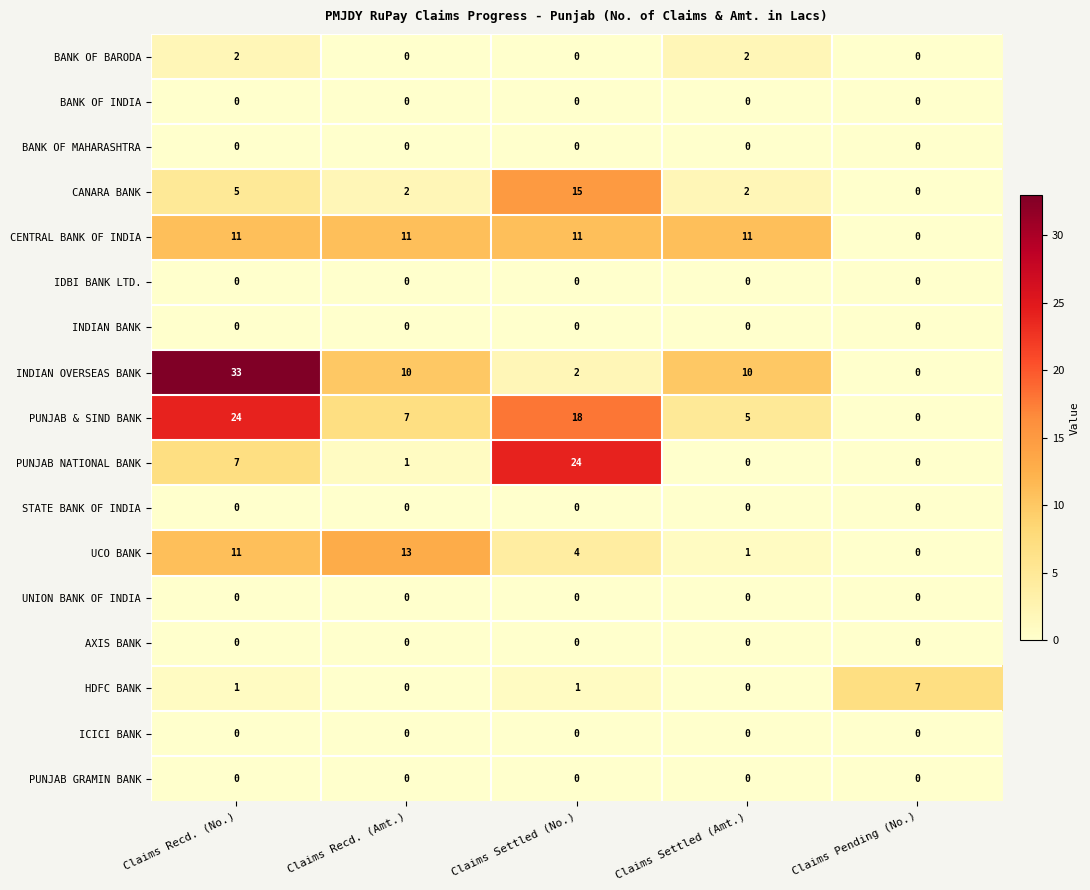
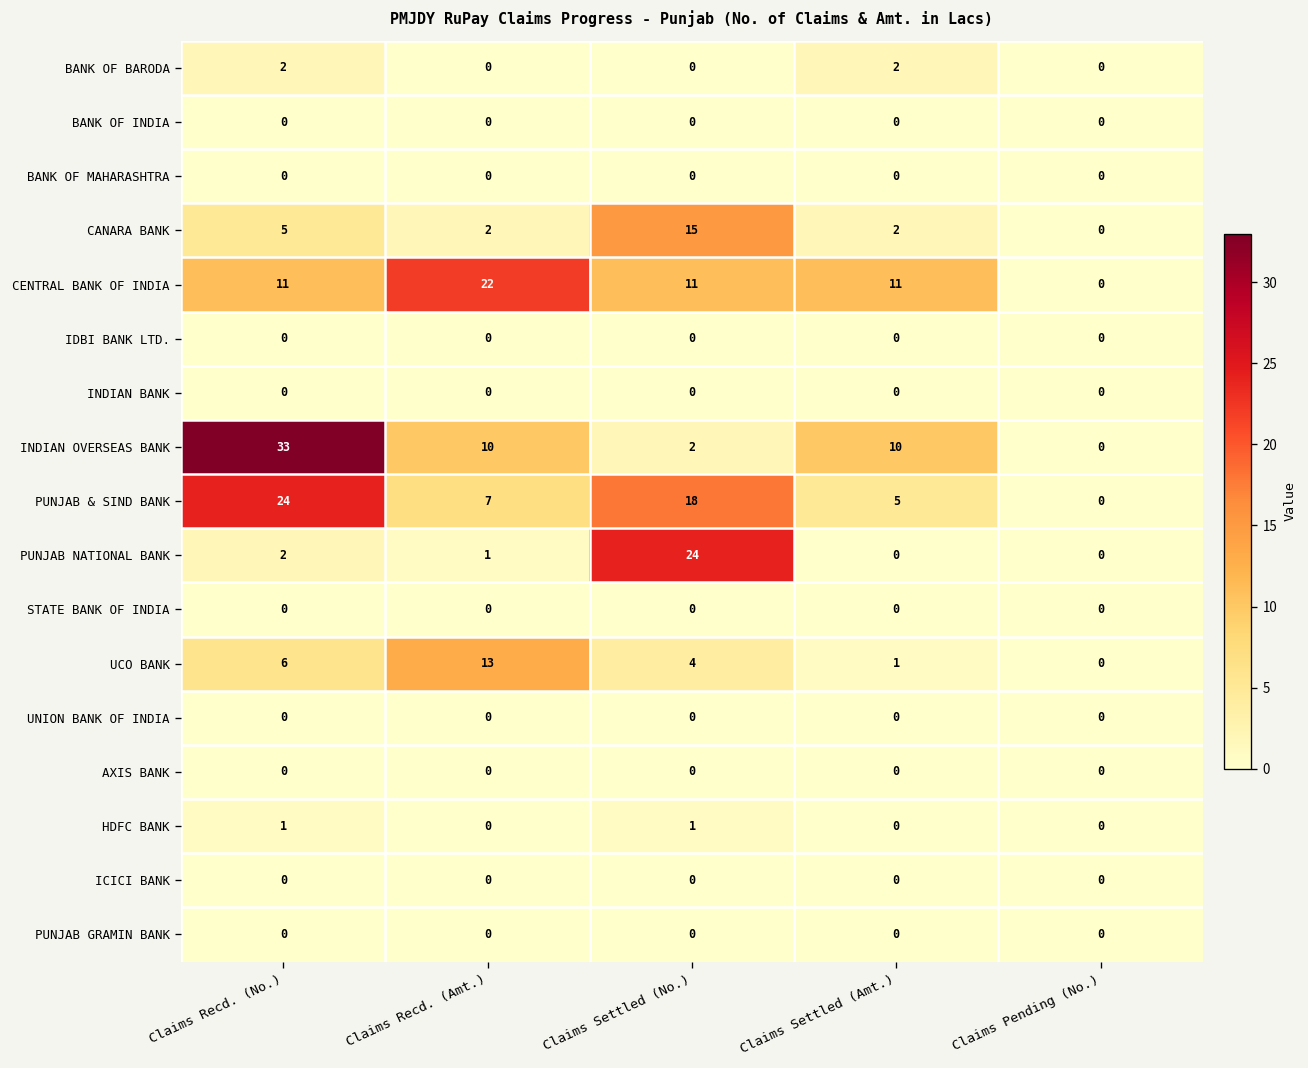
  {
    "BANK OF BARODA": {
      "Claims Recd. (No.)": 2,
      "Claims Recd. (Amt.)": 0,
      "Claims Settled (No.)": 0,
      "Claims Settled (Amt.)": 2,
      "Claims Pending (No.)": 0
    },
    "BANK OF INDIA": {
      "Claims Recd. (No.)": 0,
      "Claims Recd. (Amt.)": 0,
      "Claims Settled (No.)": 0,
      "Claims Settled (Amt.)": 0,
      "Claims Pending (No.)": 0
    },
    "BANK OF MAHARASHTRA": {
      "Claims Recd. (No.)": 0,
      "Claims Recd. (Amt.)": 0,
      "Claims Settled (No.)": 0,
      "Claims Settled (Amt.)": 0,
      "Claims Pending (No.)": 0
    },
    "CANARA BANK": {
      "Claims Recd. (No.)": 5,
      "Claims Recd. (Amt.)": 2,
      "Claims Settled (No.)": 15,
      "Claims Settled (Amt.)": 2,
      "Claims Pending (No.)": 0
    },
    "CENTRAL BANK OF INDIA": {
      "Claims Recd. (No.)": 11,
-     "Claims Recd. (Amt.)": 11,
+     "Claims Recd. (Amt.)": 22,
      "Claims Settled (No.)": 11,
      "Claims Settled (Amt.)": 11,
      "Claims Pending (No.)": 0
    },
    "IDBI BANK LTD.": {
      "Claims Recd. (No.)": 0,
      "Claims Recd. (Amt.)": 0,
      "Claims Settled (No.)": 0,
      "Claims Settled (Amt.)": 0,
      "Claims Pending (No.)": 0
    },
    "INDIAN BANK": {
      "Claims Recd. (No.)": 0,
      "Claims Recd. (Amt.)": 0,
      "Claims Settled (No.)": 0,
      "Claims Settled (Amt.)": 0,
      "Claims Pending (No.)": 0
    },
    "INDIAN OVERSEAS BANK": {
      "Claims Recd. (No.)": 33,
      "Claims Recd. (Amt.)": 10,
      "Claims Settled (No.)": 2,
      "Claims Settled (Amt.)": 10,
      "Claims Pending (No.)": 0
    },
    "PUNJAB & SIND BANK": {
      "Claims Recd. (No.)": 24,
      "Claims Recd. (Amt.)": 7,
      "Claims Settled (No.)": 18,
      "Claims Settled (Amt.)": 5,
      "Claims Pending (No.)": 0
    },
    "PUNJAB NATIONAL BANK": {
-     "Claims Recd. (No.)": 7,
+     "Claims Recd. (No.)": 2,
      "Claims Recd. (Amt.)": 1,
      "Claims Settled (No.)": 24,
      "Claims Settled (Amt.)": 0,
      "Claims Pending (No.)": 0
    },
    "STATE BANK OF INDIA": {
      "Claims Recd. (No.)": 0,
      "Claims Recd. (Amt.)": 0,
      "Claims Settled (No.)": 0,
      "Claims Settled (Amt.)": 0,
      "Claims Pending (No.)": 0
    },
    "UCO BANK": {
-     "Claims Recd. (No.)": 11,
+     "Claims Recd. (No.)": 6,
      "Claims Recd. (Amt.)": 13,
      "Claims Settled (No.)": 4,
      "Claims Settled (Amt.)": 1,
      "Claims Pending (No.)": 0
    },
    "UNION BANK OF INDIA": {
      "Claims Recd. (No.)": 0,
      "Claims Recd. (Amt.)": 0,
      "Claims Settled (No.)": 0,
      "Claims Settled (Amt.)": 0,
      "Claims Pending (No.)": 0
    },
    "AXIS BANK": {
      "Claims Recd. (No.)": 0,
      "Claims Recd. (Amt.)": 0,
      "Claims Settled (No.)": 0,
      "Claims Settled (Amt.)": 0,
      "Claims Pending (No.)": 0
    },
    "HDFC BANK": {
      "Claims Recd. (No.)": 1,
      "Claims Recd. (Amt.)": 0,
      "Claims Settled (No.)": 1,
      "Claims Settled (Amt.)": 0,
-     "Claims Pending (No.)": 7
+     "Claims Pending (No.)": 0
    },
    "ICICI BANK": {
      "Claims Recd. (No.)": 0,
      "Claims Recd. (Amt.)": 0,
      "Claims Settled (No.)": 0,
      "Claims Settled (Amt.)": 0,
      "Claims Pending (No.)": 0
    },
    "PUNJAB GRAMIN BANK": {
      "Claims Recd. (No.)": 0,
      "Claims Recd. (Amt.)": 0,
      "Claims Settled (No.)": 0,
      "Claims Settled (Amt.)": 0,
      "Claims Pending (No.)": 0
    }
  }
